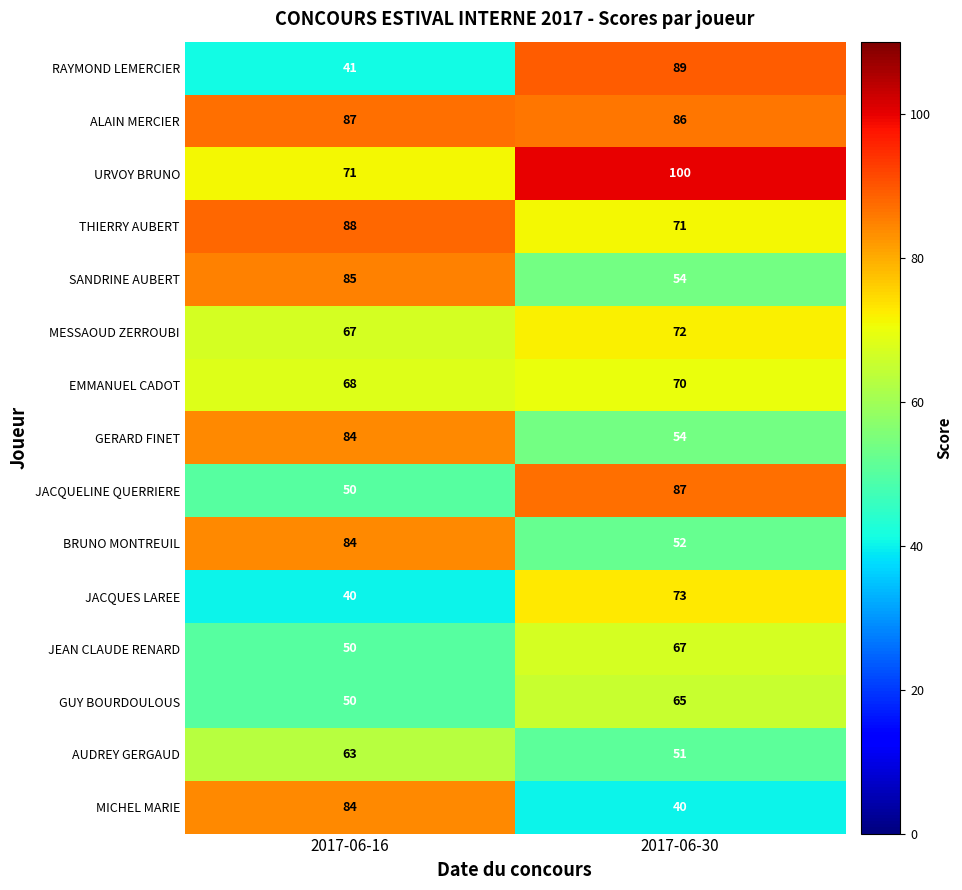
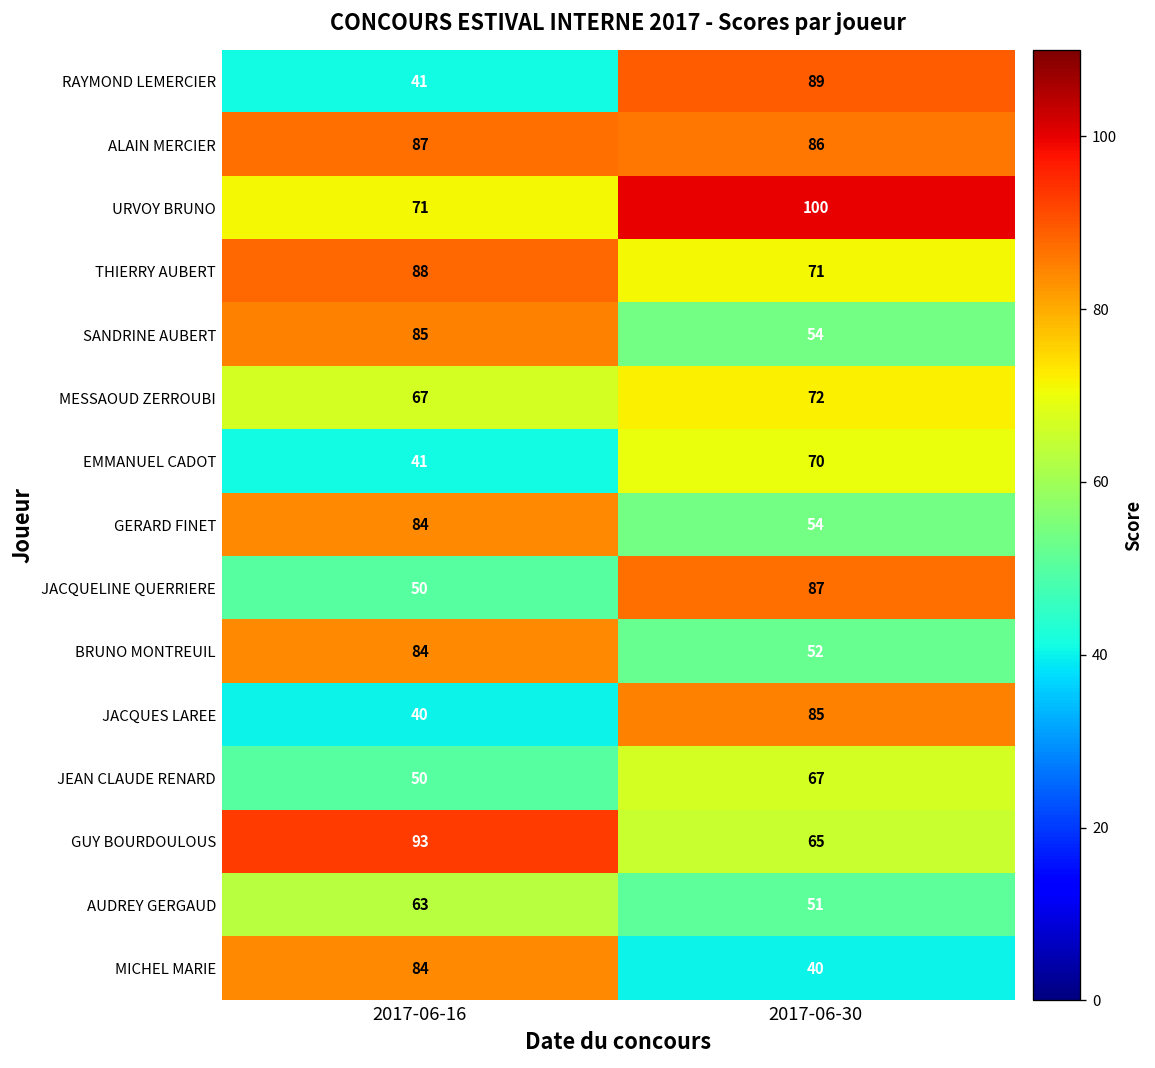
  {
    "RAYMOND LEMERCIER": {
      "2017-06-16": 41,
      "2017-06-30": 89
    },
    "ALAIN MERCIER": {
      "2017-06-16": 87,
      "2017-06-30": 86
    },
    "URVOY BRUNO": {
      "2017-06-16": 71,
      "2017-06-30": 100
    },
    "THIERRY AUBERT": {
      "2017-06-16": 88,
      "2017-06-30": 71
    },
    "SANDRINE AUBERT": {
      "2017-06-16": 85,
      "2017-06-30": 54
    },
    "MESSAOUD ZERROUBI": {
      "2017-06-16": 67,
      "2017-06-30": 72
    },
    "EMMANUEL CADOT": {
-     "2017-06-16": 68,
+     "2017-06-16": 41,
      "2017-06-30": 70
    },
    "GERARD FINET": {
      "2017-06-16": 84,
      "2017-06-30": 54
    },
    "JACQUELINE QUERRIERE": {
      "2017-06-16": 50,
      "2017-06-30": 87
    },
    "BRUNO MONTREUIL": {
      "2017-06-16": 84,
      "2017-06-30": 52
    },
    "JACQUES LAREE": {
      "2017-06-16": 40,
-     "2017-06-30": 73
+     "2017-06-30": 85
    },
    "JEAN CLAUDE RENARD": {
      "2017-06-16": 50,
      "2017-06-30": 67
    },
    "GUY BOURDOULOUS": {
-     "2017-06-16": 50,
+     "2017-06-16": 93,
      "2017-06-30": 65
    },
    "AUDREY GERGAUD": {
      "2017-06-16": 63,
      "2017-06-30": 51
    },
    "MICHEL MARIE": {
      "2017-06-16": 84,
      "2017-06-30": 40
    }
  }
